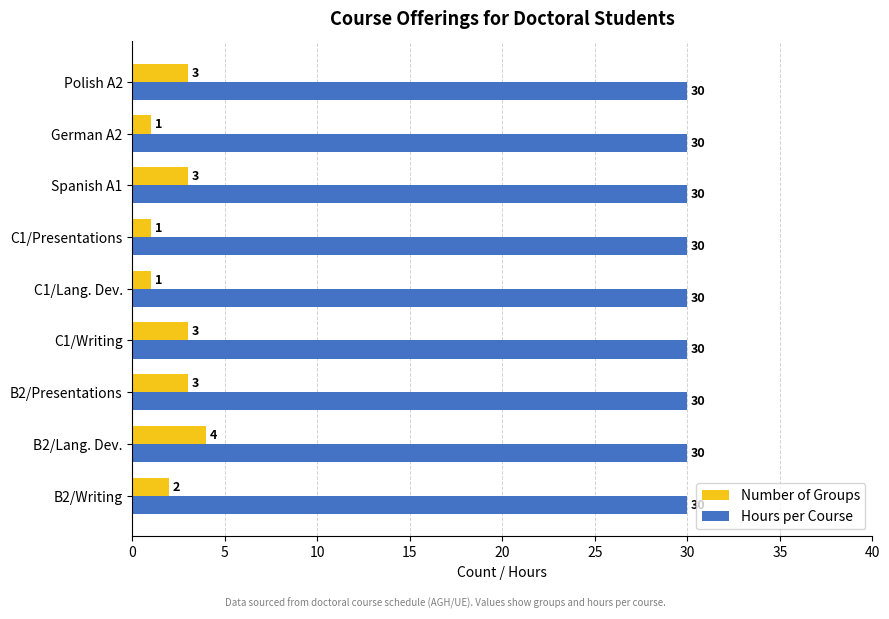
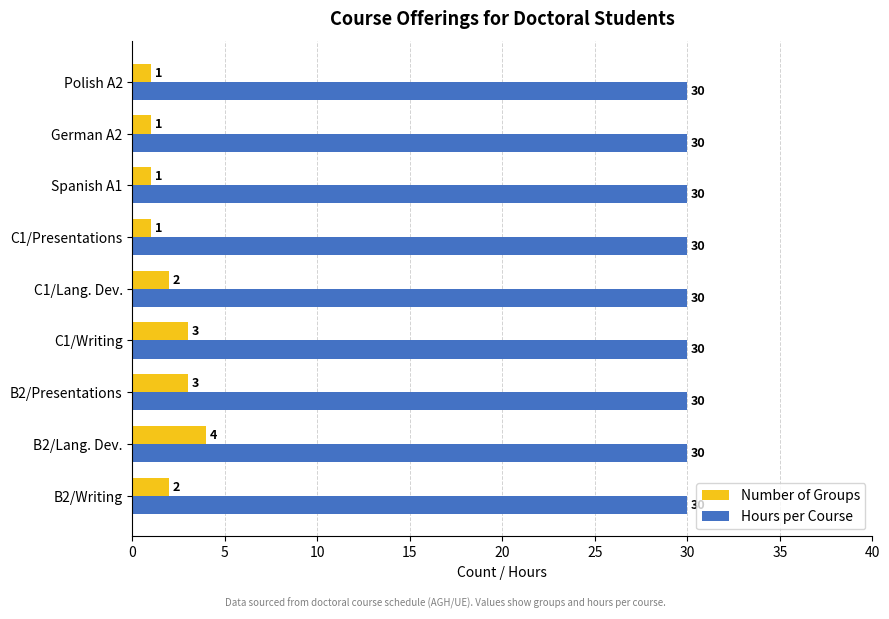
  {
    "Number of Groups": {
-     "Polish A2": 3,
+     "Polish A2": 1,
      "German A2": 1,
-     "Spanish A1": 3,
+     "Spanish A1": 1,
      "C1/Presentations": 1,
-     "C1/Lang. Dev.": 1,
+     "C1/Lang. Dev.": 2,
      "C1/Writing": 3,
      "B2/Presentations": 3,
      "B2/Lang. Dev.": 4,
      "B2/Writing": 2
    },
    "Hours per Course": {
      "Polish A2": 30,
      "German A2": 30,
      "Spanish A1": 30,
      "C1/Presentations": 30,
      "C1/Lang. Dev.": 30,
      "C1/Writing": 30,
      "B2/Presentations": 30,
      "B2/Lang. Dev.": 30
    }
  }
